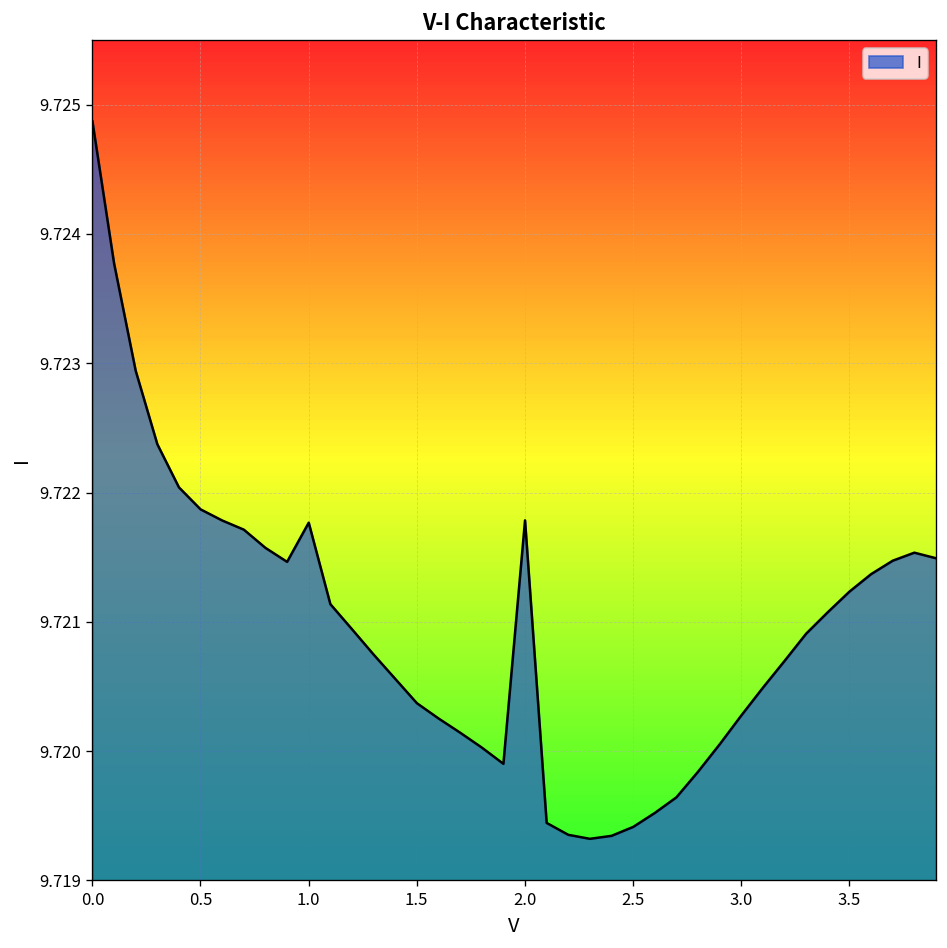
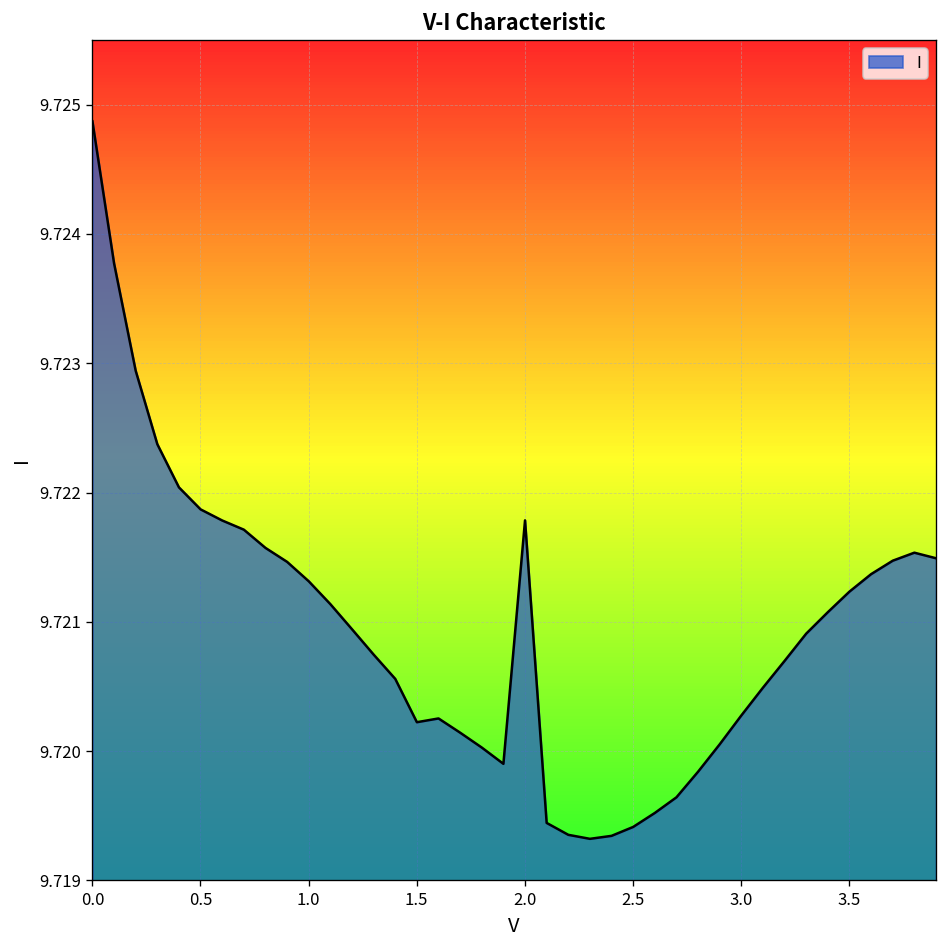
  {
    "0.0": 9.72487,
    "0.5": 9.72187,
-   "1.0": 9.72177,
-   "1.5": 9.72037,
+   "1.0": 9.72131,
+   "1.5": 9.72022,
    "2.0": 9.72179
  }
